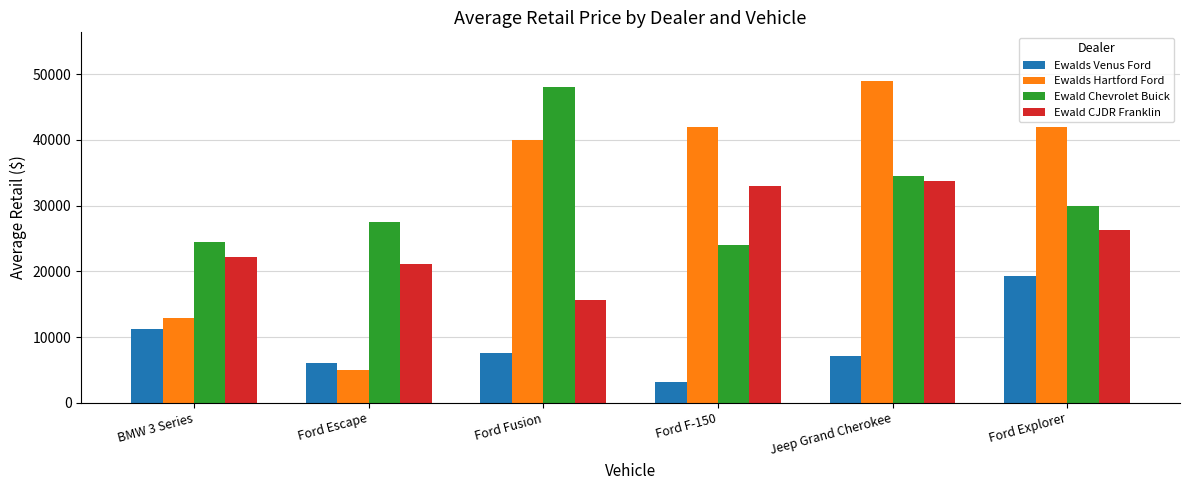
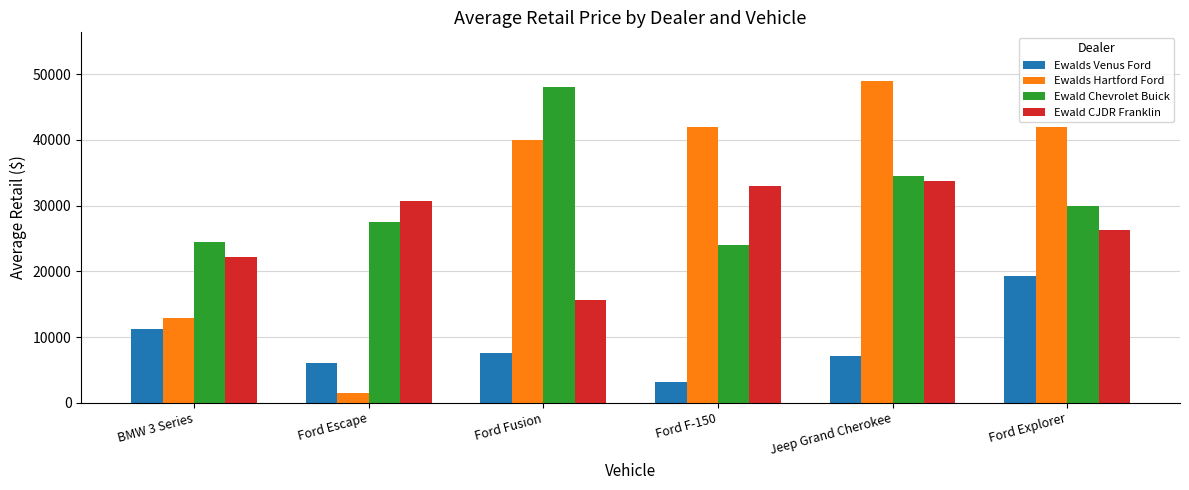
  {
    "Ewalds Venus Ford": {
      "BMW 3 Series": 11000,
      "Ford Escape": 6000,
      "Ford Fusion": 8000,
      "Ford F-150": 3000,
      "Jeep Grand Cherokee": 7000,
      "Ford Explorer": 19000
    },
    "Ewalds Hartford Ford": {
      "BMW 3 Series": 13000,
-     "Ford Escape": 5000,
+     "Ford Escape": 2000,
      "Ford Fusion": 40000,
      "Ford F-150": 42000,
      "Jeep Grand Cherokee": 49000,
      "Ford Explorer": 42000
    },
    "Ewald Chevrolet Buick": {
      "BMW 3 Series": 25000,
      "Ford Escape": 28000,
      "Ford Fusion": 48000,
      "Ford F-150": 24000,
      "Jeep Grand Cherokee": 35000,
      "Ford Explorer": 30000
    },
    "Ewald CJDR Franklin": {
      "BMW 3 Series": 22000,
-     "Ford Escape": 21000,
+     "Ford Escape": 31000,
      "Ford Fusion": 16000,
      "Ford F-150": 33000,
      "Jeep Grand Cherokee": 34000,
      "Ford Explorer": 26000
    }
  }
